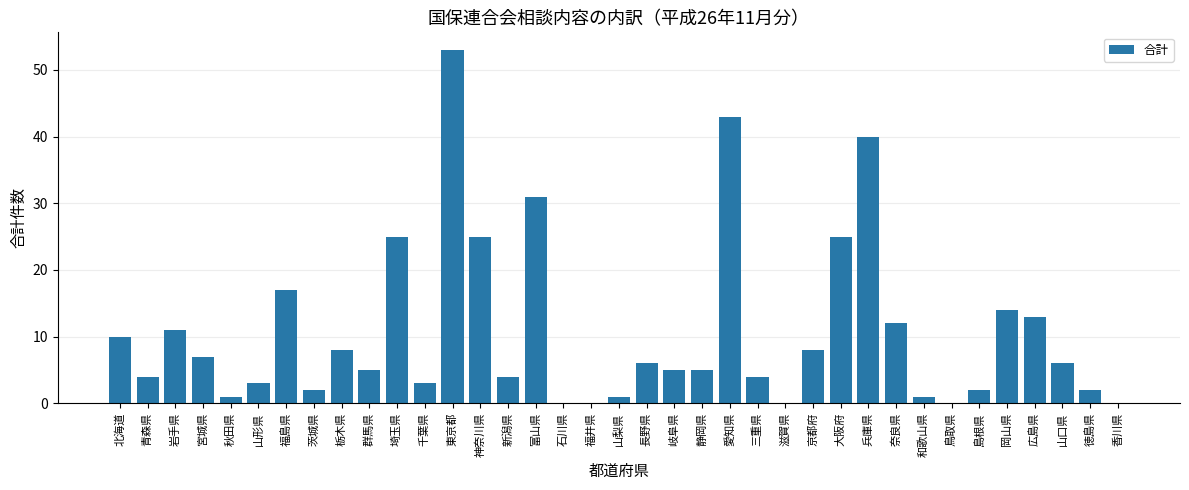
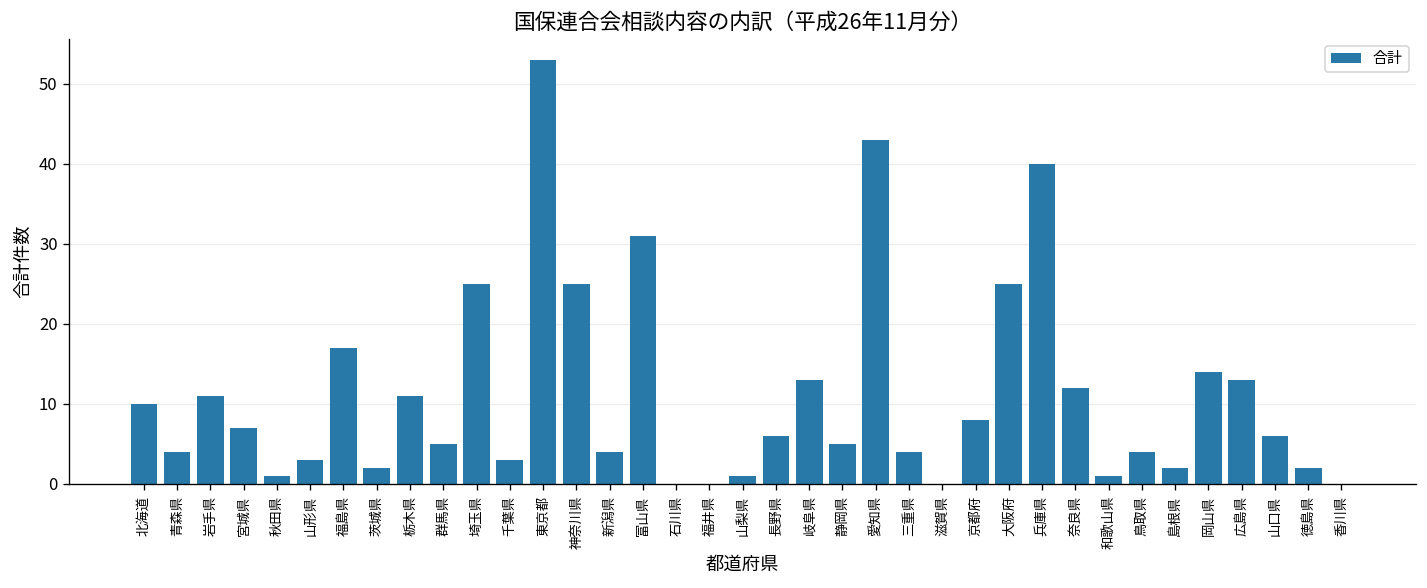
  {
    "北海道": 10,
    "青森県": 4,
    "岩手県": 11,
    "宮城県": 7,
    "秋田県": 1,
    "山形県": 3,
    "福島県": 17,
    "茨城県": 2,
-   "栃木県": 8,
+   "栃木県": 11,
    "群馬県": 5,
    "埼玉県": 25,
    "千葉県": 3,
    "東京都": 53,
    "神奈川県": 25,
    "新潟県": 4,
    "富山県": 31,
    "石川県": 0,
    "福井県": 0,
    "山梨県": 1,
    "長野県": 6,
-   "岐阜県": 5,
+   "岐阜県": 13,
    "静岡県": 5,
    "愛知県": 43,
    "三重県": 4,
    "滋賀県": 0,
    "京都府": 8,
    "大阪府": 25,
    "兵庫県": 40,
    "奈良県": 12,
    "和歌山県": 1,
-   "鳥取県": 0,
+   "鳥取県": 4,
    "島根県": 2,
    "岡山県": 14,
    "広島県": 13,
    "山口県": 6,
    "徳島県": 2,
    "香川県": 0
  }
